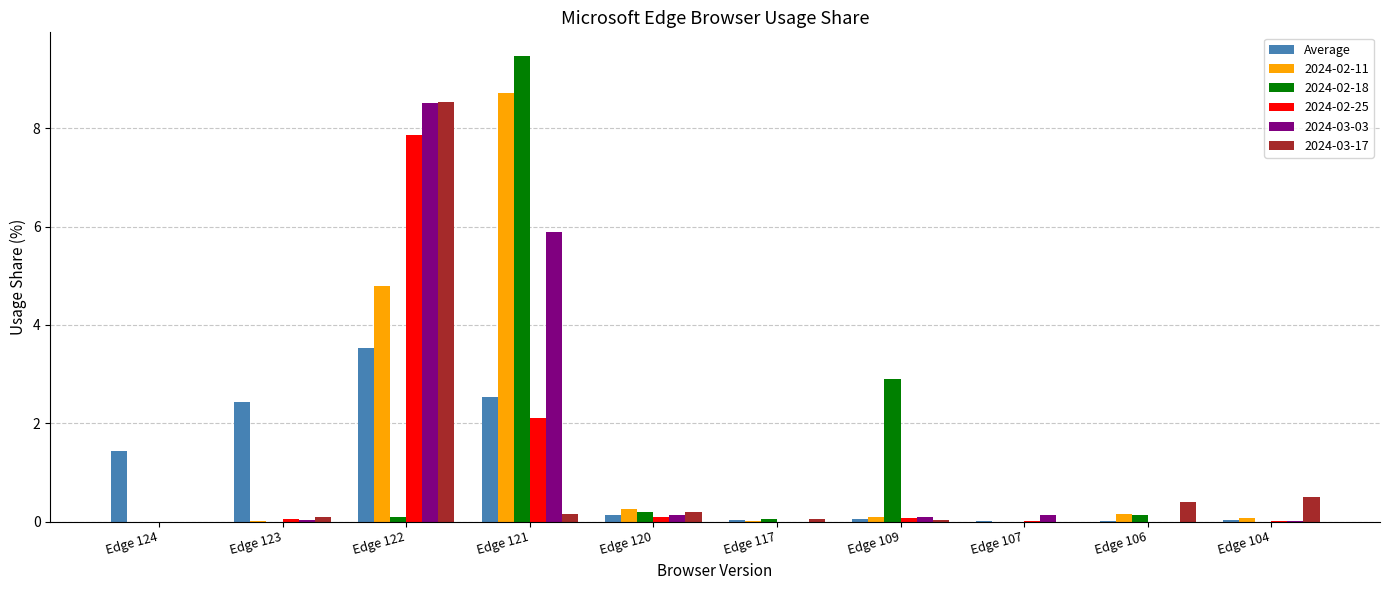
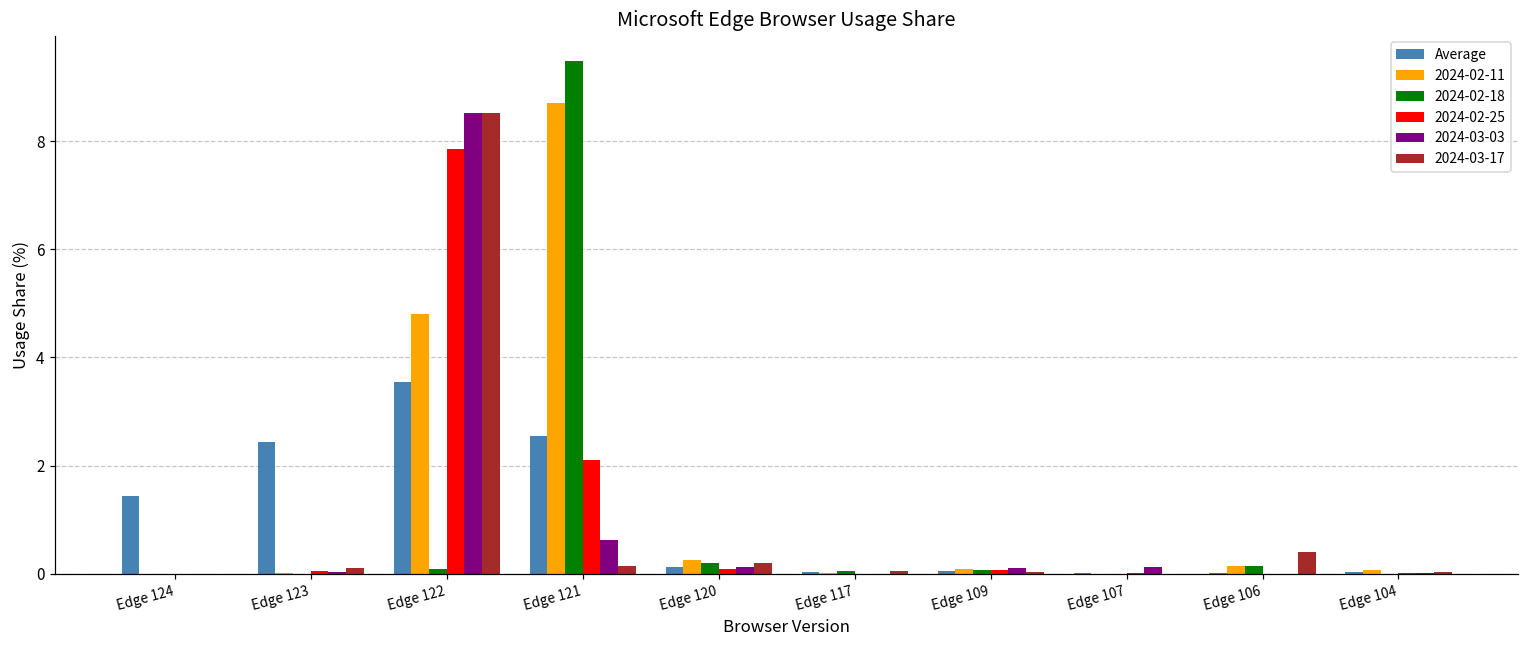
  {
    "Average": {
      "Edge 124": 1.4,
      "Edge 123": 2.4,
      "Edge 122": 3.5,
      "Edge 121": 2.5,
      "Edge 120": 0.1
    },
    "2024-02-11": {
      "Edge 124": 0.0,
      "Edge 122": 4.8,
      "Edge 121": 8.7,
      "Edge 120": 0.3,
      "Edge 109": 0.1,
      "Edge 107": 0.0,
      "Edge 106": 0.2,
      "Edge 104": 0.1
    },
    "2024-02-18": {
      "Edge 124": 0.0,
      "Edge 123": 0.0,
      "Edge 122": 0.1,
      "Edge 121": 9.5,
      "Edge 120": 0.2,
-     "Edge 109": 2.9,
+     "Edge 109": 0.1,
      "Edge 107": 0.0,
      "Edge 106": 0.1,
      "Edge 104": 0.0
    },
    "2024-02-25": {
      "Edge 124": 0.0,
      "Edge 122": 7.9,
      "Edge 121": 2.1,
      "Edge 120": 0.1,
      "Edge 117": 0.0,
      "Edge 109": 0.1,
      "Edge 106": 0.0
    },
    "2024-03-03": {
      "Edge 124": 0.0,
      "Edge 122": 8.5,
-     "Edge 121": 5.9,
+     "Edge 121": 0.6,
      "Edge 120": 0.1,
      "Edge 117": 0.0,
      "Edge 109": 0.1,
      "Edge 107": 0.1,
      "Edge 106": 0.0
    },
    "2024-03-17": {
      "Edge 124": 0.0,
      "Edge 123": 0.1,
      "Edge 122": 8.5,
      "Edge 121": 0.2,
      "Edge 120": 0.2,
      "Edge 107": 0.0,
      "Edge 106": 0.4,
-     "Edge 104": 0.5
+     "Edge 104": 0.0
    }
  }
